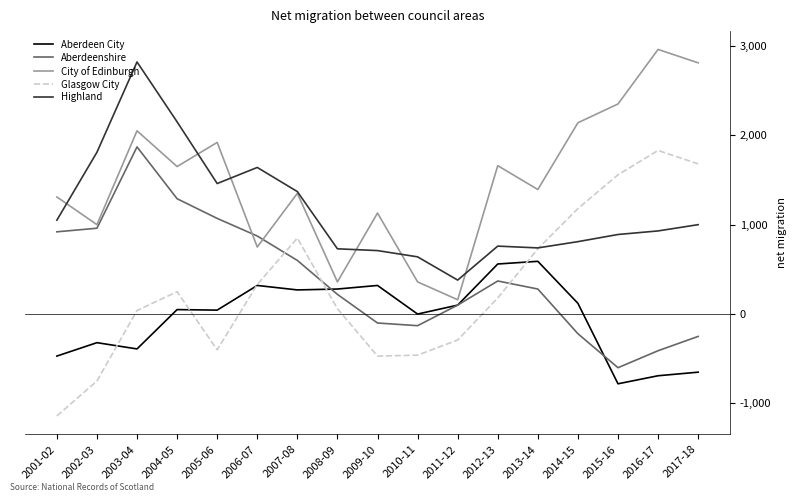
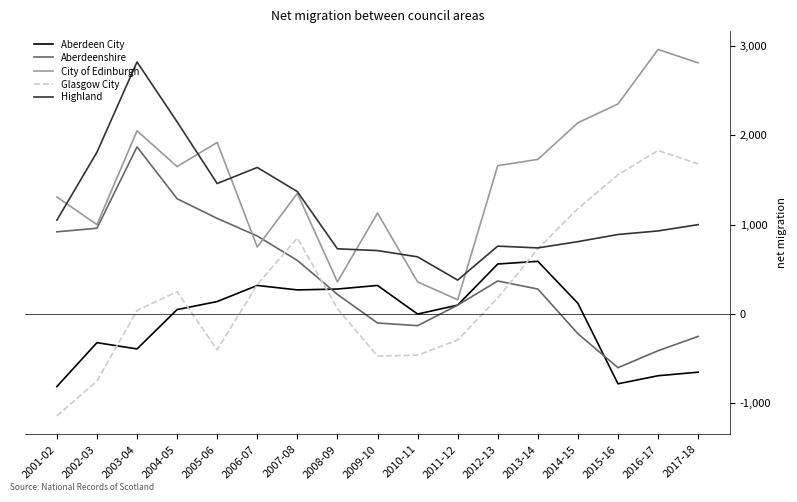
  {
    "Aberdeen City": {
-     "2001-02": "-500",
+     "2001-02": "-800",
      "2002-03": "-300",
      "2003-04": "-400",
      "2004-05": "100",
-     "2005-06": "0",
+     "2005-06": "100",
      "2007-08": "300",
      "2008-09": "300",
      "2009-10": "300",
      "2010-11": "0",
      "2012-13": "600",
      "2013-14": "600",
      "2014-15": "100",
      "2015-16": "-800",
      "2016-17": "-700",
      "2017-18": "-700"
    },
    "Aberdeenshire": {
      "2001-02": "900",
      "2002-03": "1,000",
      "2003-04": "1,900",
      "2004-05": "1,300",
      "2005-06": "1,100",
      "2006-07": "900",
      "2007-08": "600",
      "2008-09": "200",
      "2009-10": "-100",
      "2010-11": "-100",
      "2012-13": "400",
      "2013-14": "300",
      "2014-15": "-200",
      "2015-16": "-600",
      "2016-17": "-400",
      "2017-18": "-300"
    },
    "City of Edinburgh": {
      "2001-02": "1,300",
      "2002-03": "1,000",
      "2003-04": "2,100",
      "2004-05": "1,700",
      "2005-06": "1,900",
      "2006-07": "800",
      "2008-09": "400",
      "2009-10": "1,100",
      "2010-11": "400",
      "2011-12": "200",
      "2012-13": "1,700",
-     "2013-14": "1,400",
+     "2013-14": "1,700",
      "2014-15": "2,100",
      "2015-16": "2,400",
      "2016-17": "3,000",
      "2017-18": "2,800"
    },
    "Glasgow City": {
      "2001-02": "-1,100",
      "2002-03": "-700",
      "2003-04": "0",
      "2004-05": "300",
      "2005-06": "-400",
      "2007-08": "900",
      "2008-09": "100",
      "2009-10": "-500",
      "2010-11": "-500",
      "2011-12": "-300",
      "2012-13": "200",
      "2014-15": "1,200",
      "2015-16": "1,600",
      "2016-17": "1,800",
      "2017-18": "1,700"
    },
    "Highland": {
      "2001-02": "1,100",
      "2002-03": "1,800",
      "2003-04": "2,800",
      "2004-05": "2,200",
      "2005-06": "1,500",
      "2006-07": "1,600",
      "2008-09": "700",
      "2009-10": "700",
      "2010-11": "600",
      "2011-12": "400",
      "2012-13": "800",
      "2014-15": "800",
      "2015-16": "900",
      "2016-17": "900",
      "2017-18": "1,000"
    }
  }
